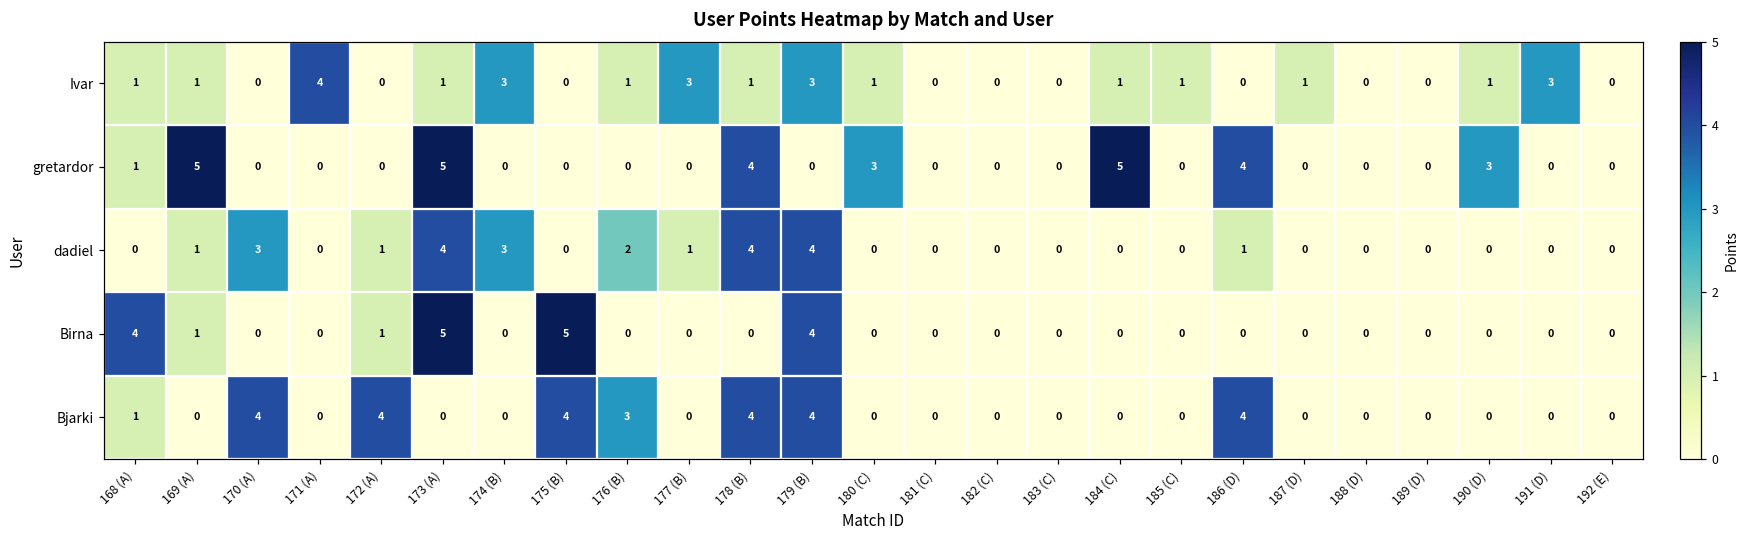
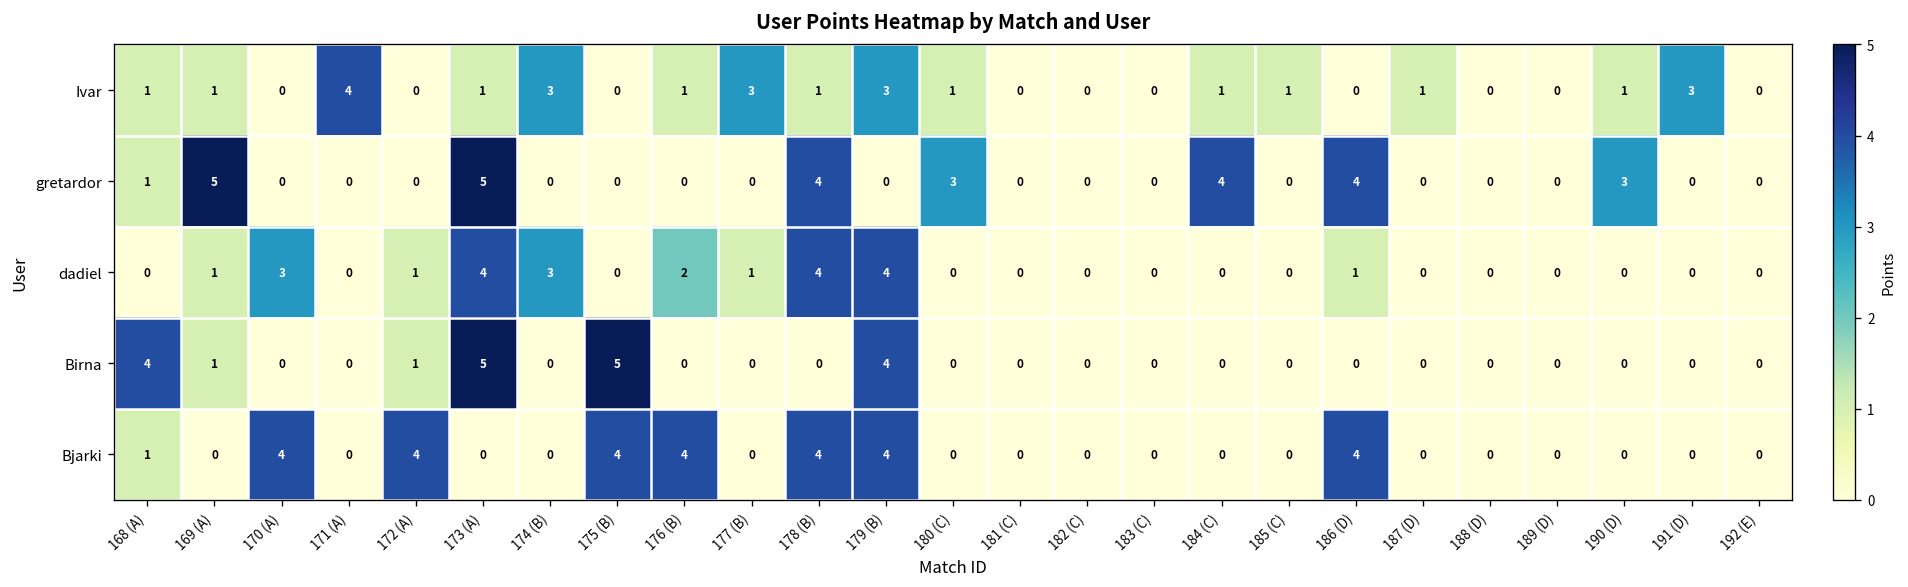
  {
    "Ivar": {
      "168 (A)": 1,
      "169 (A)": 1,
      "170 (A)": 0,
      "171 (A)": 4,
      "172 (A)": 0,
      "173 (A)": 1,
      "174 (B)": 3,
      "175 (B)": 0,
      "176 (B)": 1,
      "177 (B)": 3,
      "178 (B)": 1,
      "179 (B)": 3,
      "180 (C)": 1,
      "181 (C)": 0,
      "182 (C)": 0,
      "183 (C)": 0,
      "184 (C)": 1,
      "185 (C)": 1,
      "186 (D)": 0,
      "187 (D)": 1,
      "188 (D)": 0,
      "189 (D)": 0,
      "190 (D)": 1,
      "191 (D)": 3,
      "192 (E)": 0
    },
    "gretardor": {
      "168 (A)": 1,
      "169 (A)": 5,
      "170 (A)": 0,
      "171 (A)": 0,
      "172 (A)": 0,
      "173 (A)": 5,
      "174 (B)": 0,
      "175 (B)": 0,
      "176 (B)": 0,
      "177 (B)": 0,
      "178 (B)": 4,
      "179 (B)": 0,
      "180 (C)": 3,
      "181 (C)": 0,
      "182 (C)": 0,
      "183 (C)": 0,
-     "184 (C)": 5,
+     "184 (C)": 4,
      "185 (C)": 0,
      "186 (D)": 4,
      "187 (D)": 0,
      "188 (D)": 0,
      "189 (D)": 0,
      "190 (D)": 3,
      "191 (D)": 0,
      "192 (E)": 0
    },
    "dadiel": {
      "168 (A)": 0,
      "169 (A)": 1,
      "170 (A)": 3,
      "171 (A)": 0,
      "172 (A)": 1,
      "173 (A)": 4,
      "174 (B)": 3,
      "175 (B)": 0,
      "176 (B)": 2,
      "177 (B)": 1,
      "178 (B)": 4,
      "179 (B)": 4,
      "180 (C)": 0,
      "181 (C)": 0,
      "182 (C)": 0,
      "183 (C)": 0,
      "184 (C)": 0,
      "185 (C)": 0,
      "186 (D)": 1,
      "187 (D)": 0,
      "188 (D)": 0,
      "189 (D)": 0,
      "190 (D)": 0,
      "191 (D)": 0,
      "192 (E)": 0
    },
    "Birna": {
      "168 (A)": 4,
      "169 (A)": 1,
      "170 (A)": 0,
      "171 (A)": 0,
      "172 (A)": 1,
      "173 (A)": 5,
      "174 (B)": 0,
      "175 (B)": 5,
      "176 (B)": 0,
      "177 (B)": 0,
      "178 (B)": 0,
      "179 (B)": 4,
      "180 (C)": 0,
      "181 (C)": 0,
      "182 (C)": 0,
      "183 (C)": 0,
      "184 (C)": 0,
      "185 (C)": 0,
      "186 (D)": 0,
      "187 (D)": 0,
      "188 (D)": 0,
      "189 (D)": 0,
      "190 (D)": 0,
      "191 (D)": 0,
      "192 (E)": 0
    },
    "Bjarki": {
      "168 (A)": 1,
      "169 (A)": 0,
      "170 (A)": 4,
      "171 (A)": 0,
      "172 (A)": 4,
      "173 (A)": 0,
      "174 (B)": 0,
      "175 (B)": 4,
-     "176 (B)": 3,
+     "176 (B)": 4,
      "177 (B)": 0,
      "178 (B)": 4,
      "179 (B)": 4,
      "180 (C)": 0,
      "181 (C)": 0,
      "182 (C)": 0,
      "183 (C)": 0,
      "184 (C)": 0,
      "185 (C)": 0,
      "186 (D)": 4,
      "187 (D)": 0,
      "188 (D)": 0,
      "189 (D)": 0,
      "190 (D)": 0,
      "191 (D)": 0,
      "192 (E)": 0
    }
  }
